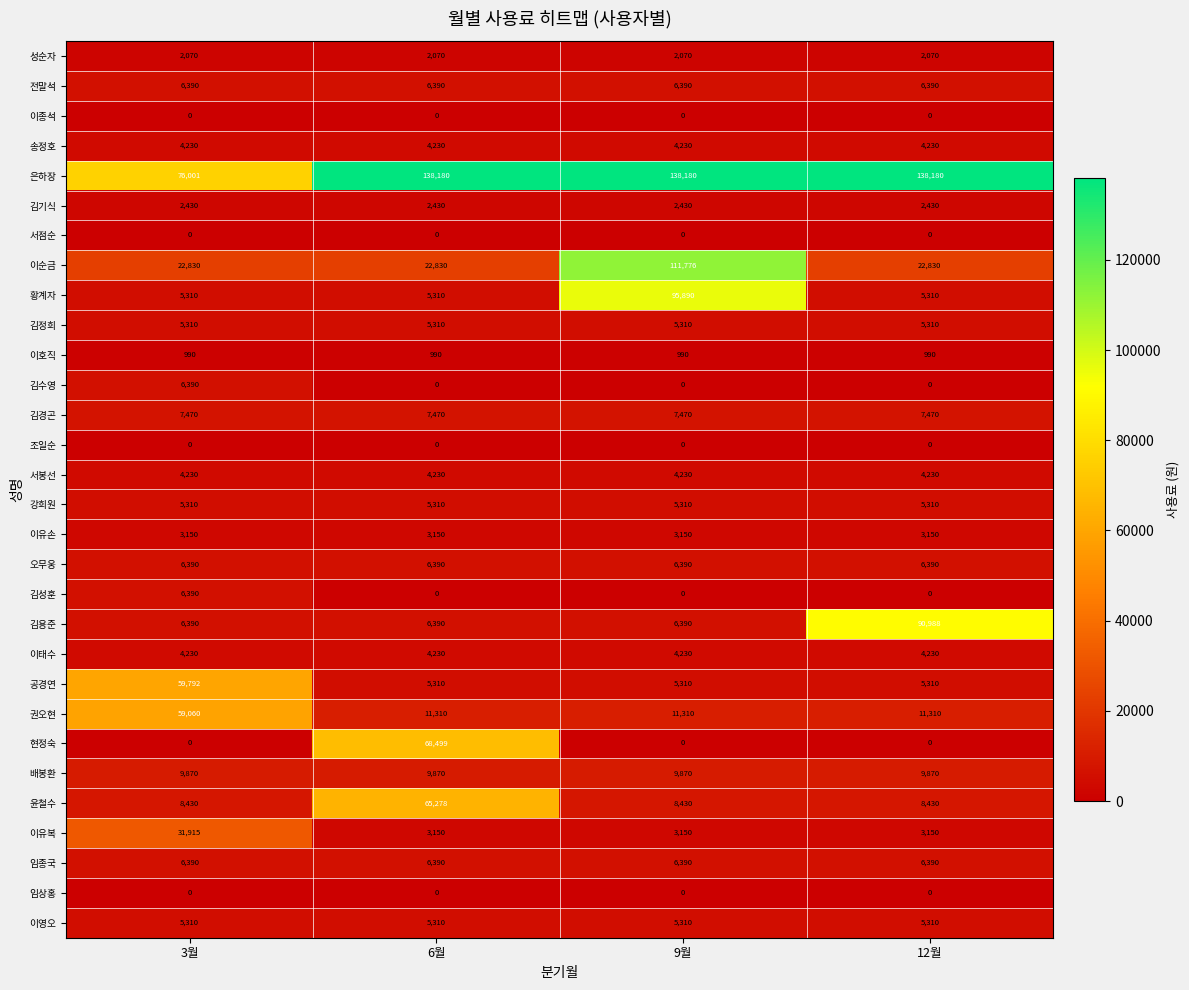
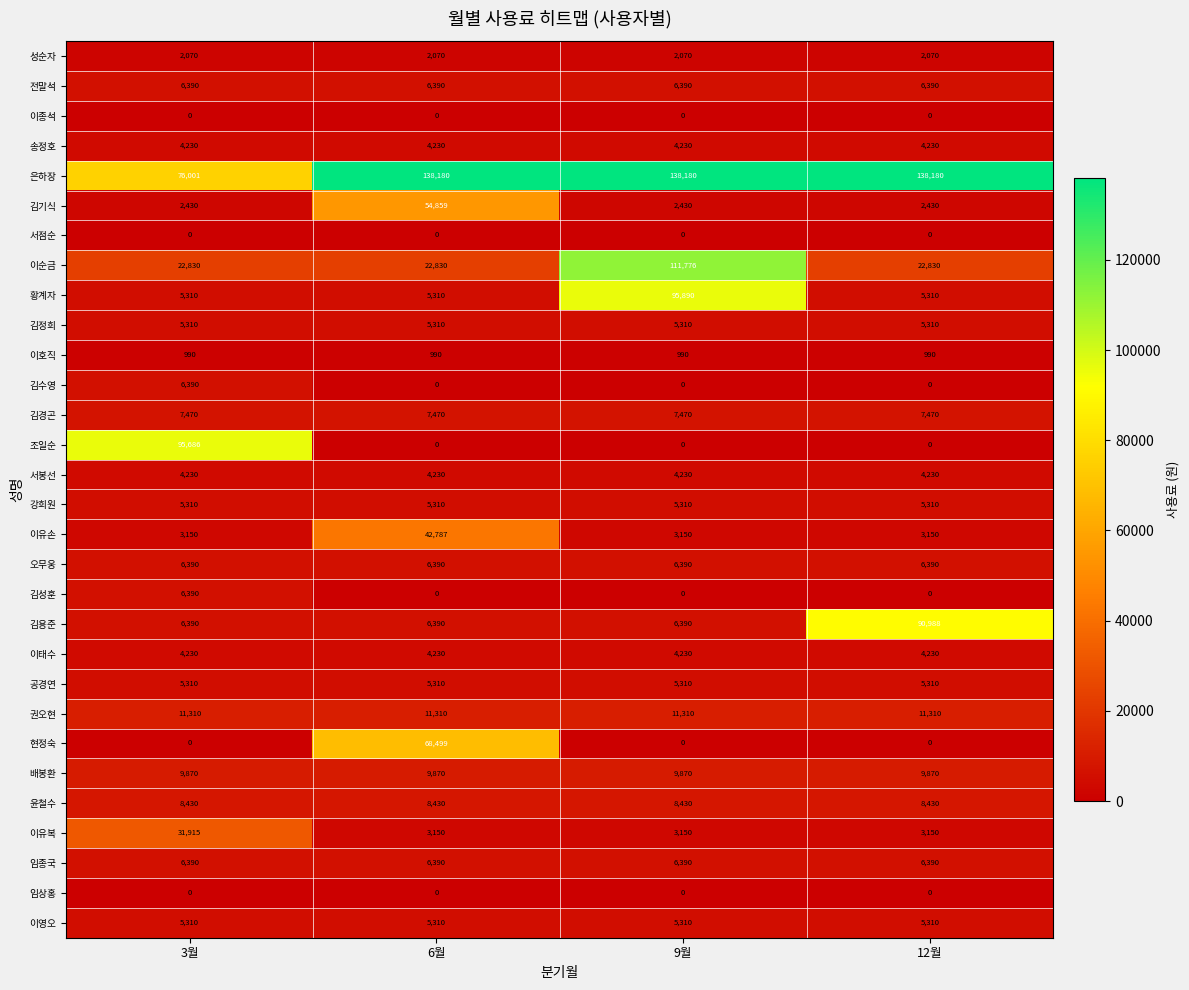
  {
    "성순자": {
      "3월": "2,070",
      "6월": "2,070",
      "9월": "2,070",
      "12월": "2,070"
    },
    "전말석": {
      "3월": "6,390",
      "6월": "6,390",
      "9월": "6,390",
      "12월": "6,390"
    },
    "이종석": {
      "3월": "0",
      "6월": "0",
      "9월": "0",
      "12월": "0"
    },
    "송정호": {
      "3월": "4,230",
      "6월": "4,230",
      "9월": "4,230",
      "12월": "4,230"
    },
    "은하장": {
      "3월": "76,001",
      "6월": "138,180",
      "9월": "138,180",
      "12월": "138,180"
    },
    "김기식": {
      "3월": "2,430",
-     "6월": "2,430",
+     "6월": "54,859",
      "9월": "2,430",
      "12월": "2,430"
    },
    "서점순": {
      "3월": "0",
      "6월": "0",
      "9월": "0",
      "12월": "0"
    },
    "이순금": {
      "3월": "22,830",
      "6월": "22,830",
      "9월": "111,776",
      "12월": "22,830"
    },
    "황계자": {
      "3월": "5,310",
      "6월": "5,310",
      "9월": "95,890",
      "12월": "5,310"
    },
    "김정희": {
      "3월": "5,310",
      "6월": "5,310",
      "9월": "5,310",
      "12월": "5,310"
    },
    "이호직": {
      "3월": "990",
      "6월": "990",
      "9월": "990",
      "12월": "990"
    },
    "김수영": {
      "3월": "6,390",
      "6월": "0",
      "9월": "0",
      "12월": "0"
    },
    "김경곤": {
      "3월": "7,470",
      "6월": "7,470",
      "9월": "7,470",
      "12월": "7,470"
    },
    "조일순": {
-     "3월": "0",
+     "3월": "95,686",
      "6월": "0",
      "9월": "0",
      "12월": "0"
    },
    "서봉선": {
      "3월": "4,230",
      "6월": "4,230",
      "9월": "4,230",
      "12월": "4,230"
    },
    "강희원": {
      "3월": "5,310",
      "6월": "5,310",
      "9월": "5,310",
      "12월": "5,310"
    },
    "이유손": {
      "3월": "3,150",
-     "6월": "3,150",
+     "6월": "42,787",
      "9월": "3,150",
      "12월": "3,150"
    },
    "오무웅": {
      "3월": "6,390",
      "6월": "6,390",
      "9월": "6,390",
      "12월": "6,390"
    },
    "김성훈": {
      "3월": "6,390",
      "6월": "0",
      "9월": "0",
      "12월": "0"
    },
    "김용준": {
      "3월": "6,390",
      "6월": "6,390",
      "9월": "6,390",
      "12월": "90,988"
    },
    "이태수": {
      "3월": "4,230",
      "6월": "4,230",
      "9월": "4,230",
      "12월": "4,230"
    },
    "공경연": {
-     "3월": "59,792",
+     "3월": "5,310",
      "6월": "5,310",
      "9월": "5,310",
      "12월": "5,310"
    },
    "권오현": {
-     "3월": "59,060",
+     "3월": "11,310",
      "6월": "11,310",
      "9월": "11,310",
      "12월": "11,310"
    },
    "현정숙": {
      "3월": "0",
      "6월": "68,499",
      "9월": "0",
      "12월": "0"
    },
    "배봉환": {
      "3월": "9,870",
      "6월": "9,870",
      "9월": "9,870",
      "12월": "9,870"
    },
    "윤철수": {
      "3월": "8,430",
-     "6월": "65,278",
+     "6월": "8,430",
      "9월": "8,430",
      "12월": "8,430"
    },
    "이유복": {
      "3월": "31,915",
      "6월": "3,150",
      "9월": "3,150",
      "12월": "3,150"
    },
    "임종국": {
      "3월": "6,390",
      "6월": "6,390",
      "9월": "6,390",
      "12월": "6,390"
    },
    "임상홍": {
      "3월": "0",
      "6월": "0",
      "9월": "0",
      "12월": "0"
    },
    "이영오": {
      "3월": "5,310",
      "6월": "5,310",
      "9월": "5,310",
      "12월": "5,310"
    }
  }
